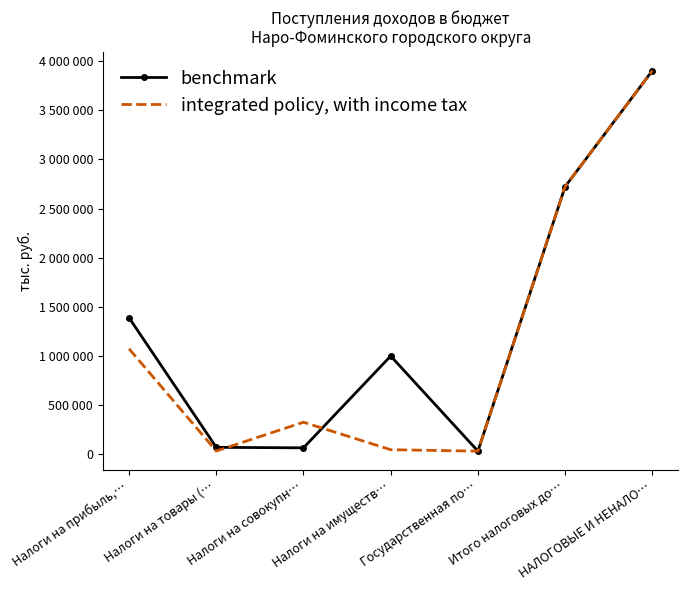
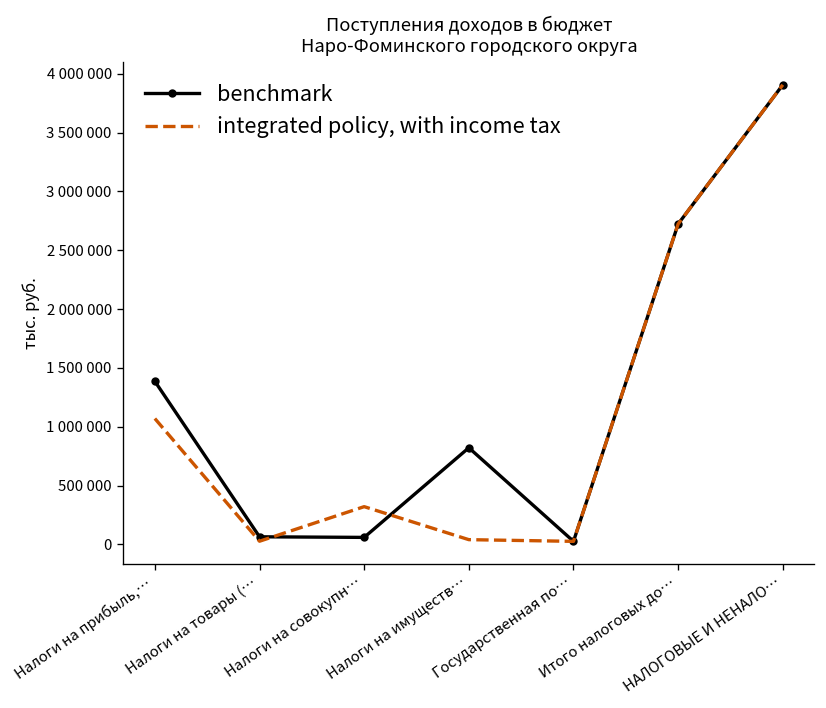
  {
    "benchmark": {
      "Налоги на прибыль,…": 1400000,
      "Налоги на товары (…": 100000,
      "Налоги на совокупн…": 100000,
-     "Налоги на имуществ…": 1000000
+     "Налоги на имуществ…": 800000
    },
    "integrated policy, with income tax": {
      "Налоги на прибыль,…": 1100000,
      "Налоги на товары (…": 0,
      "Налоги на совокупн…": 300000,
      "Налоги на имуществ…": 0
    }
  }
